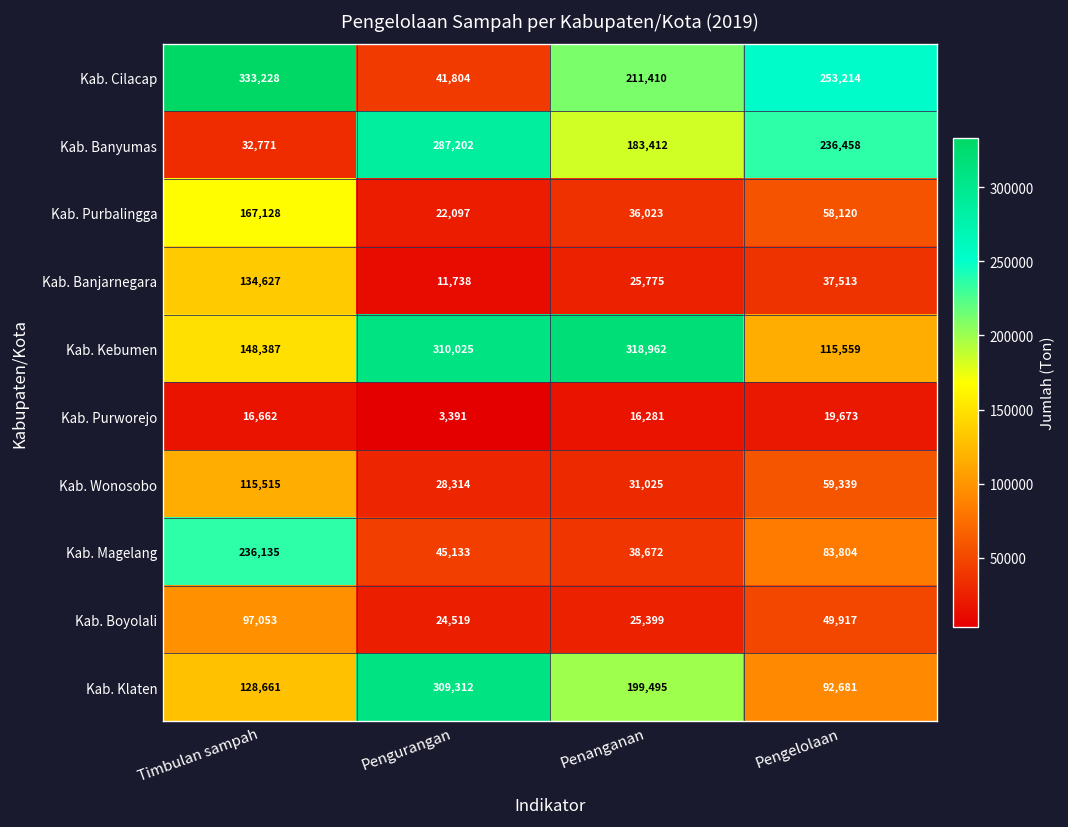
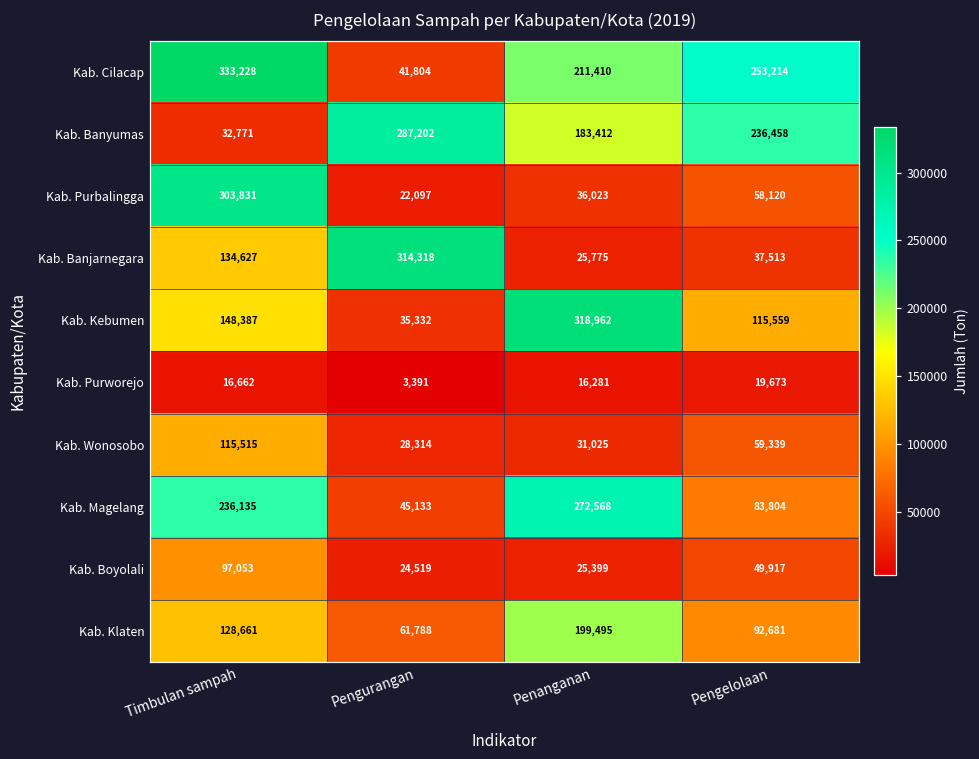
  {
    "Kab. Cilacap": {
      "Timbulan sampah": "333,228",
      "Pengurangan": "41,804",
      "Penanganan": "211,410",
      "Pengelolaan": "253,214"
    },
    "Kab. Banyumas": {
      "Timbulan sampah": "32,771",
      "Pengurangan": "287,202",
      "Penanganan": "183,412",
      "Pengelolaan": "236,458"
    },
    "Kab. Purbalingga": {
-     "Timbulan sampah": "167,128",
+     "Timbulan sampah": "303,831",
      "Pengurangan": "22,097",
      "Penanganan": "36,023",
      "Pengelolaan": "58,120"
    },
    "Kab. Banjarnegara": {
      "Timbulan sampah": "134,627",
-     "Pengurangan": "11,738",
+     "Pengurangan": "314,318",
      "Penanganan": "25,775",
      "Pengelolaan": "37,513"
    },
    "Kab. Kebumen": {
      "Timbulan sampah": "148,387",
-     "Pengurangan": "310,025",
+     "Pengurangan": "35,332",
      "Penanganan": "318,962",
      "Pengelolaan": "115,559"
    },
    "Kab. Purworejo": {
      "Timbulan sampah": "16,662",
      "Pengurangan": "3,391",
      "Penanganan": "16,281",
      "Pengelolaan": "19,673"
    },
    "Kab. Wonosobo": {
      "Timbulan sampah": "115,515",
      "Pengurangan": "28,314",
      "Penanganan": "31,025",
      "Pengelolaan": "59,339"
    },
    "Kab. Magelang": {
      "Timbulan sampah": "236,135",
      "Pengurangan": "45,133",
-     "Penanganan": "38,672",
+     "Penanganan": "272,568",
      "Pengelolaan": "83,804"
    },
    "Kab. Boyolali": {
      "Timbulan sampah": "97,053",
      "Pengurangan": "24,519",
      "Penanganan": "25,399",
      "Pengelolaan": "49,917"
    },
    "Kab. Klaten": {
      "Timbulan sampah": "128,661",
-     "Pengurangan": "309,312",
+     "Pengurangan": "61,788",
      "Penanganan": "199,495",
      "Pengelolaan": "92,681"
    }
  }
